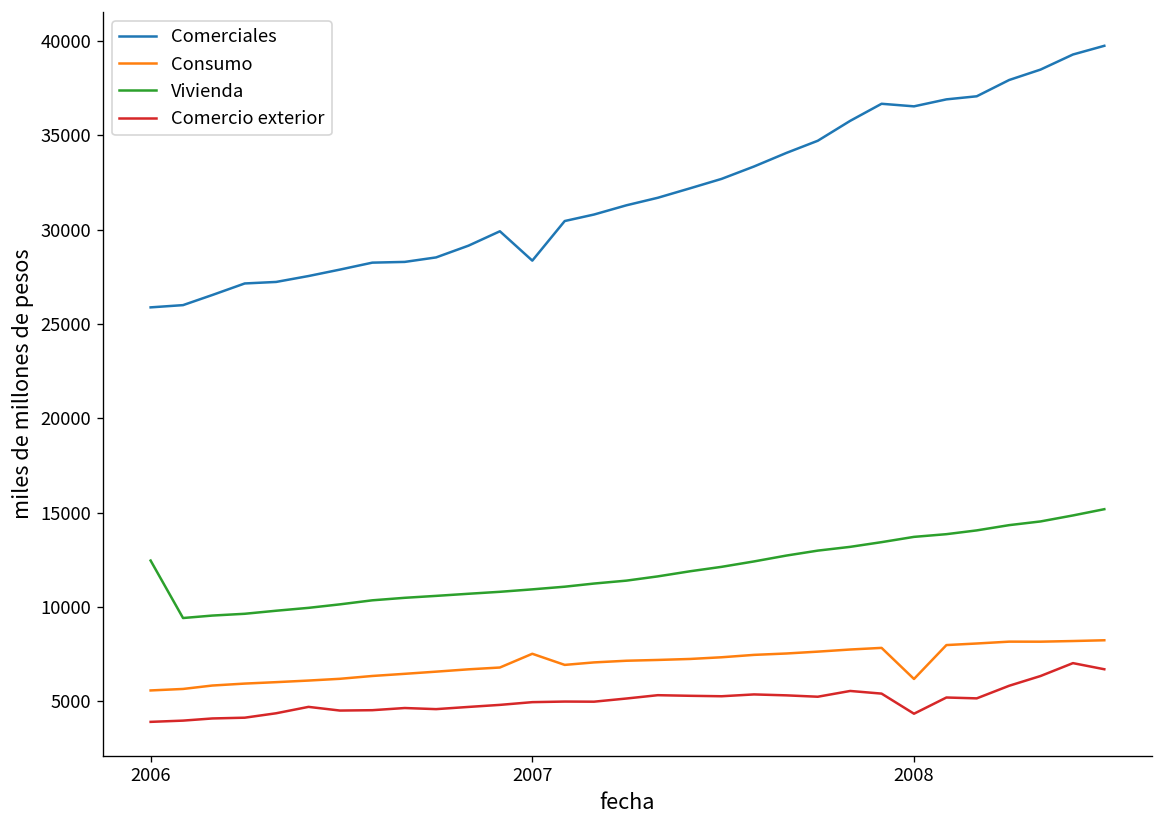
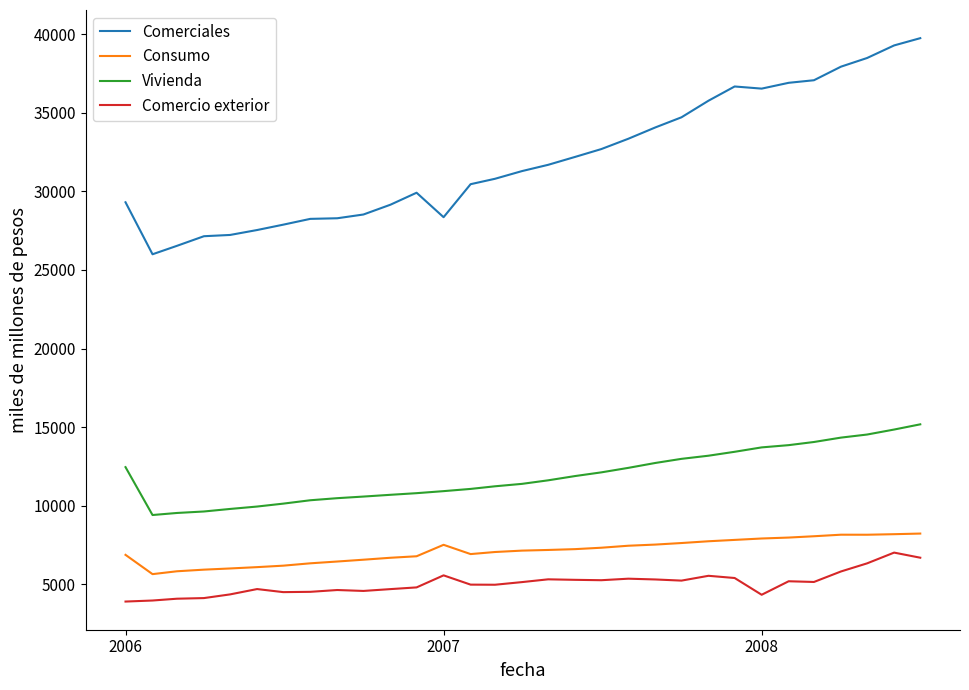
  {
    "Comerciales": {
-     "2006": 25900,
+     "2006": 29300,
      "2007": 28400,
      "2008": 36500
    },
    "Consumo": {
-     "2006": 5600,
+     "2006": 6900,
      "2007": 7500,
-     "2008": 6200
+     "2008": 7900
    },
    "Vivienda": {
      "2006": 12500,
      "2007": 10900,
      "2008": 13700
    },
    "Comercio exterior": {
      "2006": 3900,
-     "2007": 5000,
+     "2007": 5600,
      "2008": 4300
    }
  }
